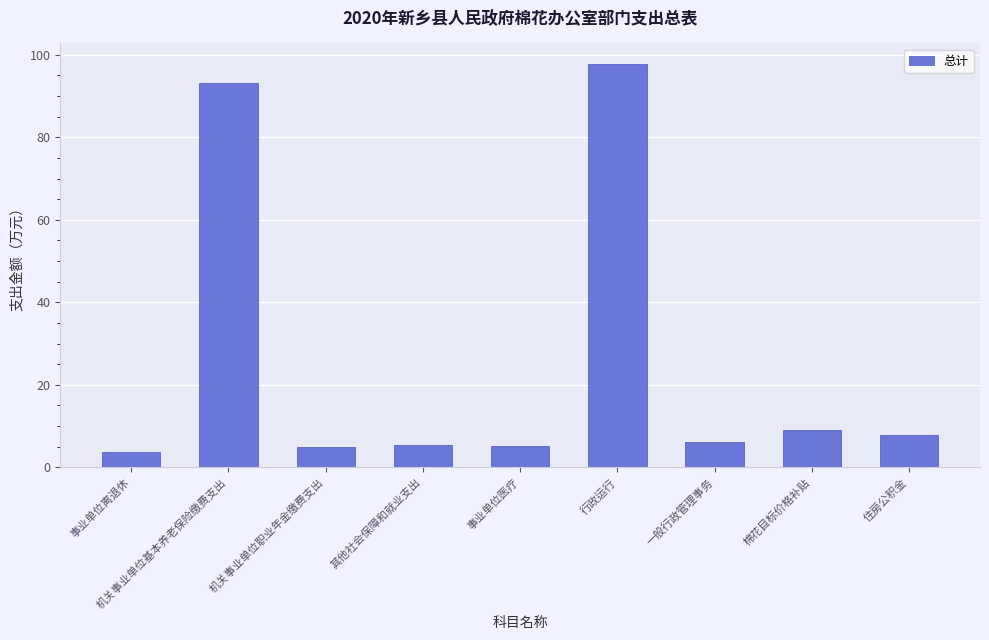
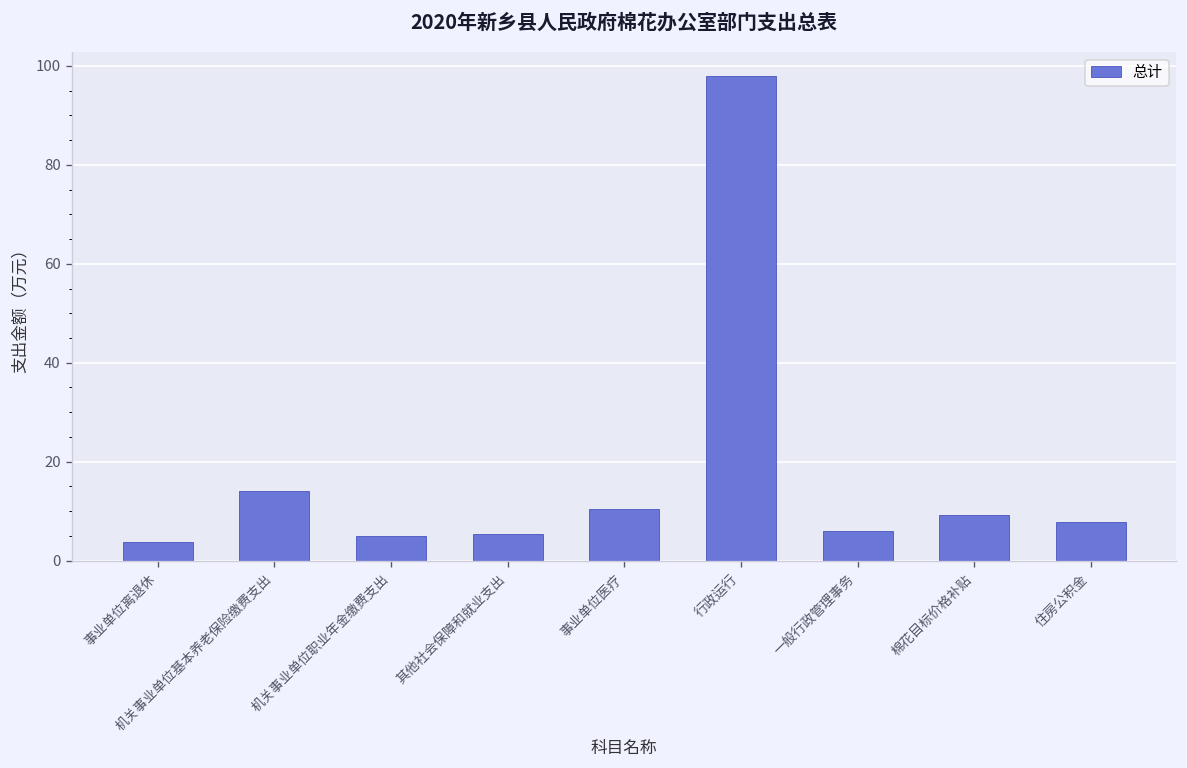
  {
    "事业单位离退休": 4,
-   "机关事业单位基本养老保险缴费支出": 93,
+   "机关事业单位基本养老保险缴费支出": 14,
    "机关事业单位职业年金缴费支出": 5,
    "其他社会保障和就业支出": 5,
-   "事业单位医疗": 5,
+   "事业单位医疗": 10,
    "行政运行": 98,
    "一般行政管理事务": 6,
    "棉花目标价格补贴": 9,
    "住房公积金": 8
  }
